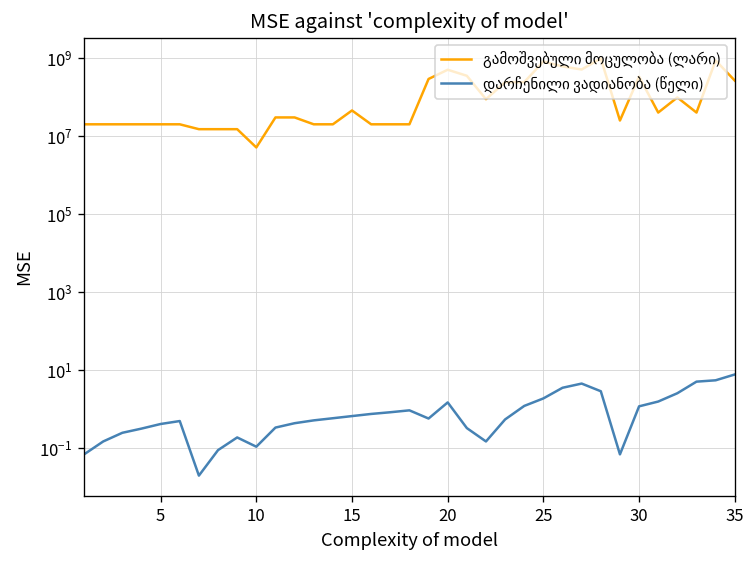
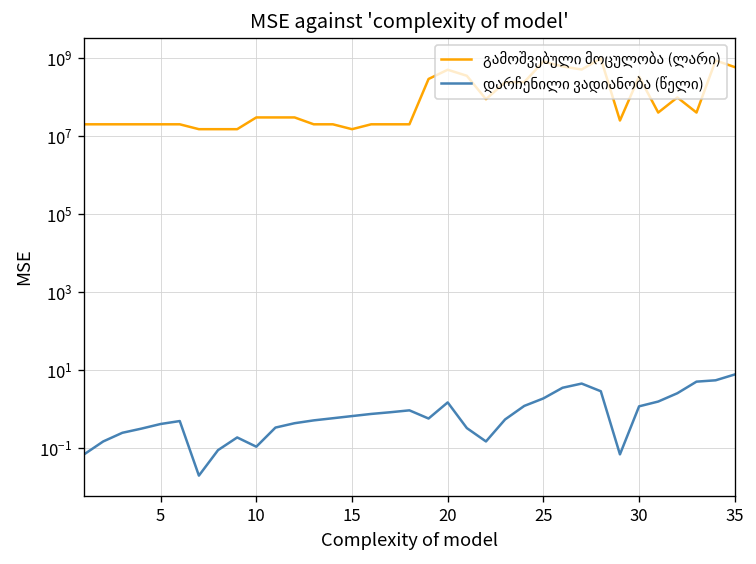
  {
    "გამოშვებული მოცულობა (ლარი)": {
      "5": 20000000,
-     "10": 5000000,
-     "15": 50000000,
-     "35": 300000000
+     "10": 30000000,
+     "15": 20000000,
+     "35": 600000000
    },
    "დარჩენილი ვადიანობა (წელი)": {
      "5": 0.4,
      "10": 0.11,
      "15": 0.7,
      "20": 2,
      "25": 2,
      "30": 1,
      "35": 8
    }
  }
